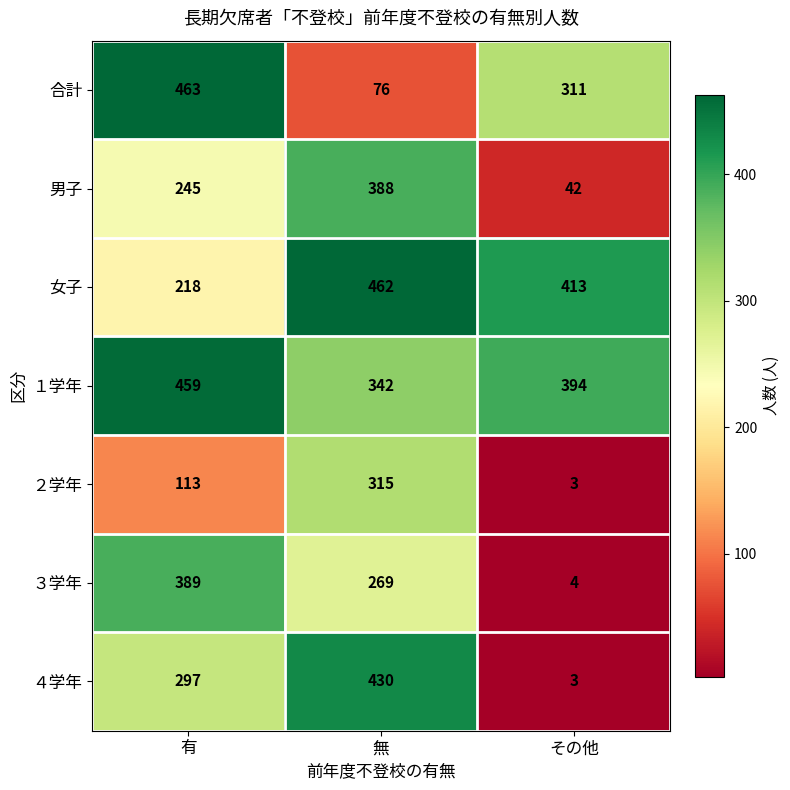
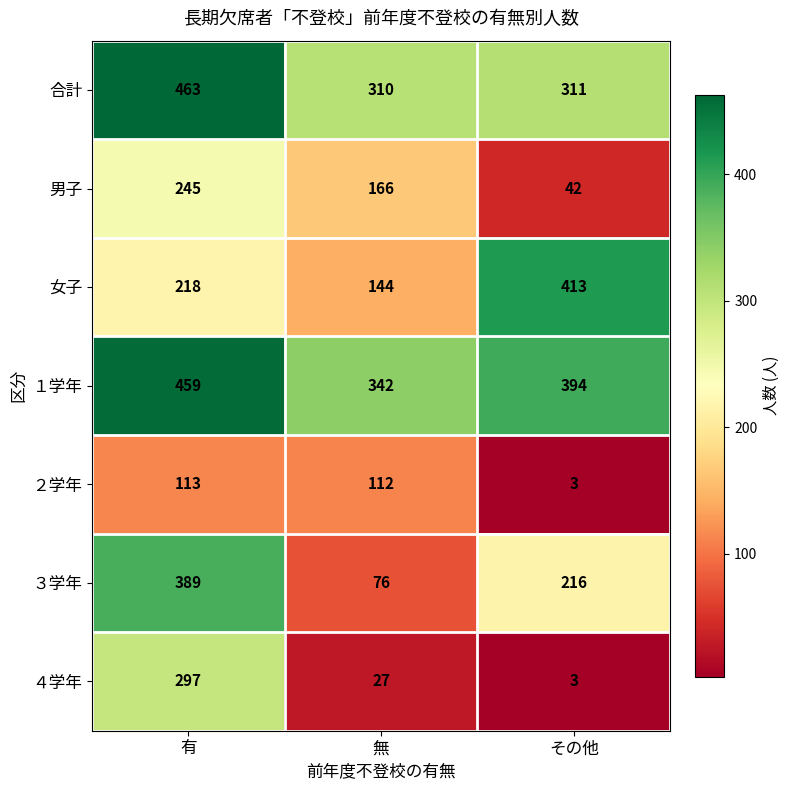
  {
    "合計": {
      "有": 463,
-     "無": 76,
+     "無": 310,
      "その他": 311
    },
    "男子": {
      "有": 245,
-     "無": 388,
+     "無": 166,
      "その他": 42
    },
    "女子": {
      "有": 218,
-     "無": 462,
+     "無": 144,
      "その他": 413
    },
    "１学年": {
      "有": 459,
      "無": 342,
      "その他": 394
    },
    "２学年": {
      "有": 113,
-     "無": 315,
+     "無": 112,
      "その他": 3
    },
    "３学年": {
      "有": 389,
-     "無": 269,
-     "その他": 4
+     "無": 76,
+     "その他": 216
    },
    "４学年": {
      "有": 297,
-     "無": 430,
+     "無": 27,
      "その他": 3
    }
  }
